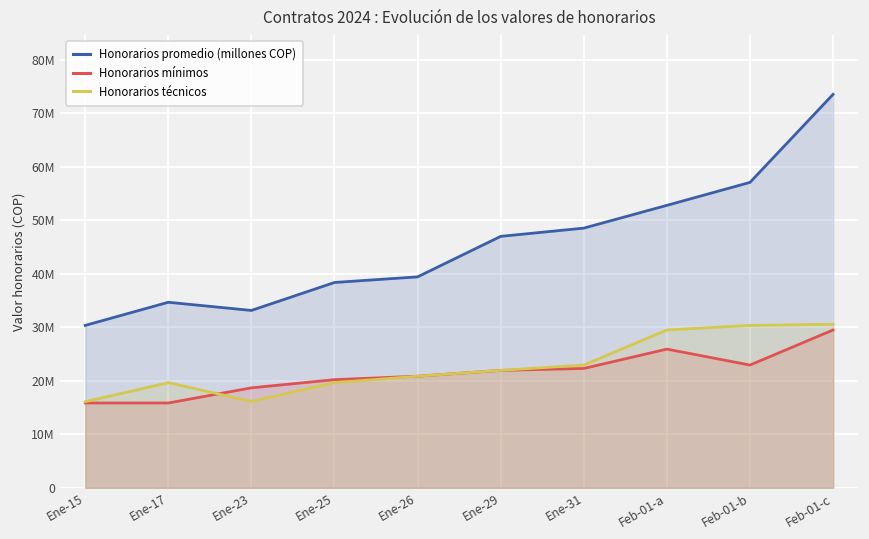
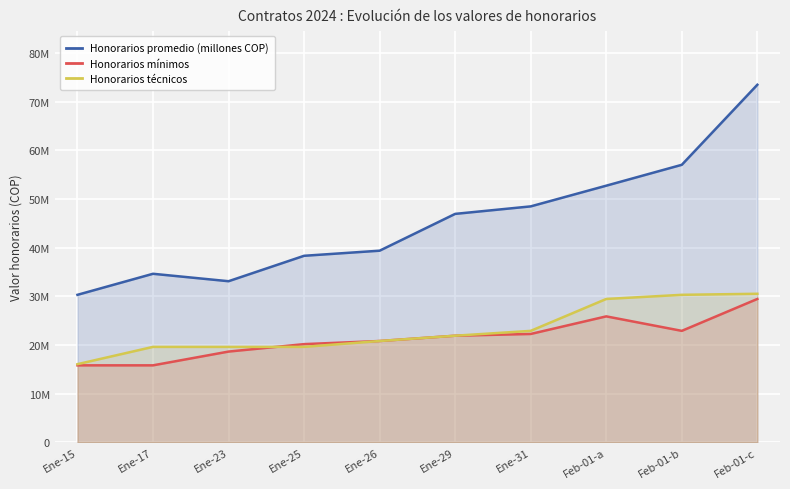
  {
    "Honorarios promedio (millones COP)": {
      "Ene-15": 30000000,
      "Ene-17": 35000000,
      "Ene-23": 33000000,
      "Ene-25": 38000000,
      "Ene-26": 39000000,
      "Ene-29": 47000000,
      "Ene-31": 49000000,
      "Feb-01-a": 53000000,
      "Feb-01-b": 57000000,
      "Feb-01-c": 74000000
    },
    "Honorarios mínimos": {
      "Ene-17": 16000000,
      "Ene-23": 19000000,
      "Ene-25": 20000000,
      "Ene-31": 22000000,
      "Feb-01-a": 26000000,
      "Feb-01-b": 23000000,
      "Feb-01-c": 29000000
    },
    "Honorarios técnicos": {
      "Ene-17": 20000000,
-     "Ene-23": 16000000,
+     "Ene-23": 20000000,
      "Ene-25": 20000000,
      "Ene-31": 23000000,
      "Feb-01-a": 29000000,
      "Feb-01-b": 30000000,
      "Feb-01-c": 31000000
    }
  }
